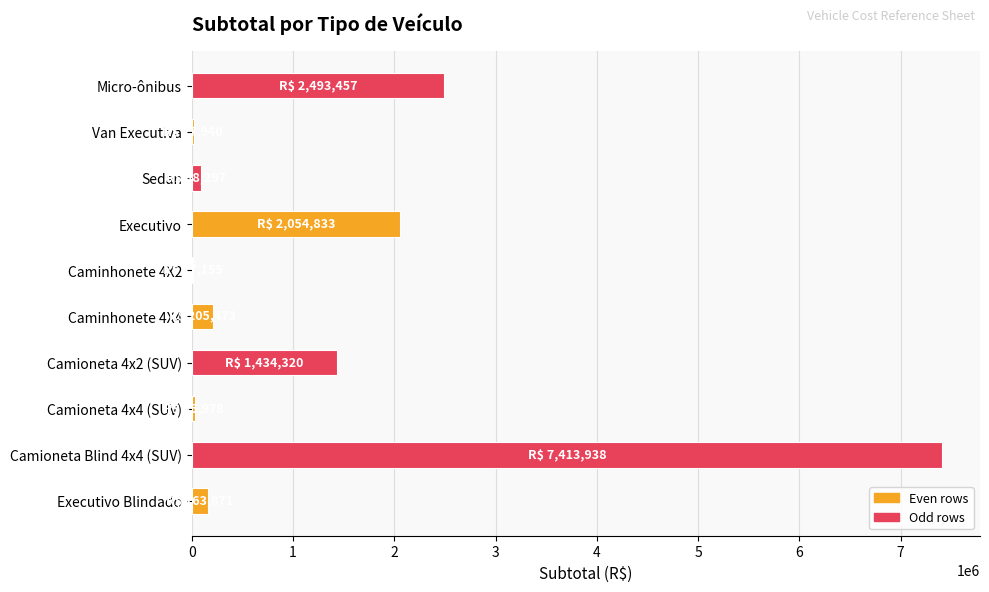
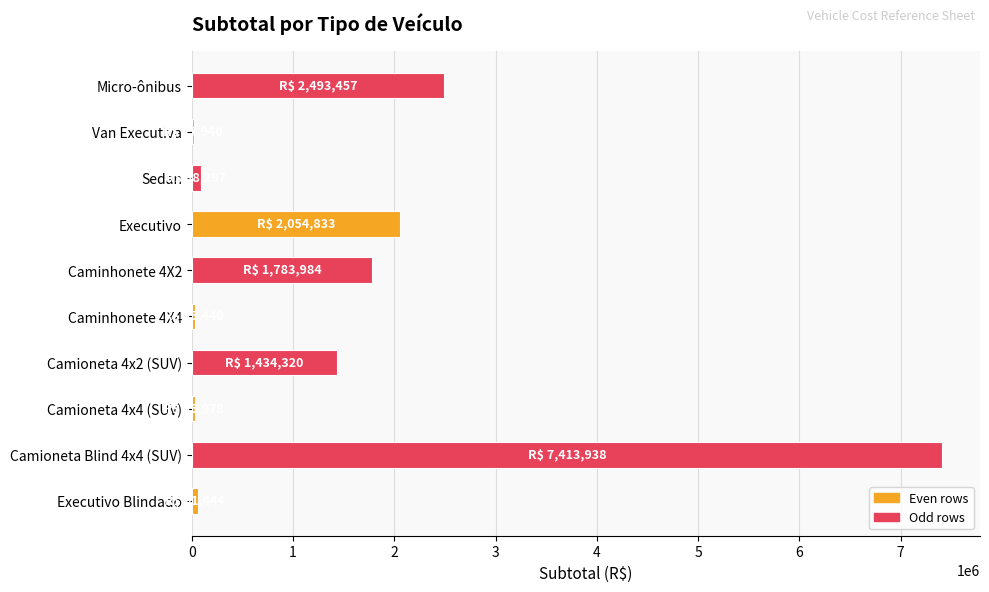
  {
    "Sedan": 90000,
-   "Caminhonete 4X2": 20000,
-   "Caminhonete 4X4": 210000,
+   "Caminhonete 4X2": 1780000,
+   "Caminhonete 4X4": 40000,
    "Camioneta 4x4 (SUV)": 40000,
-   "Executivo Blindado": 160000
+   "Executivo Blindado": 60000
  }
